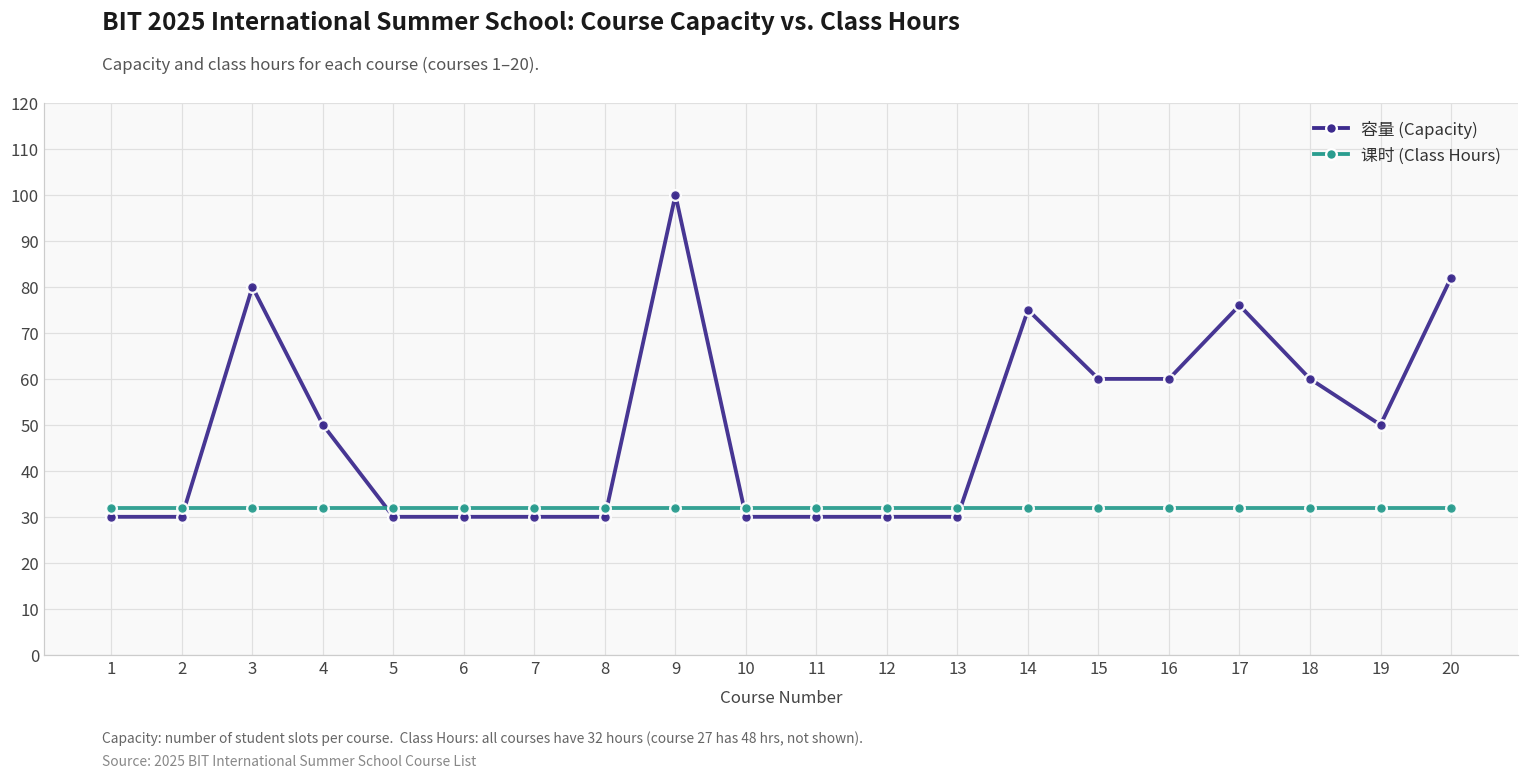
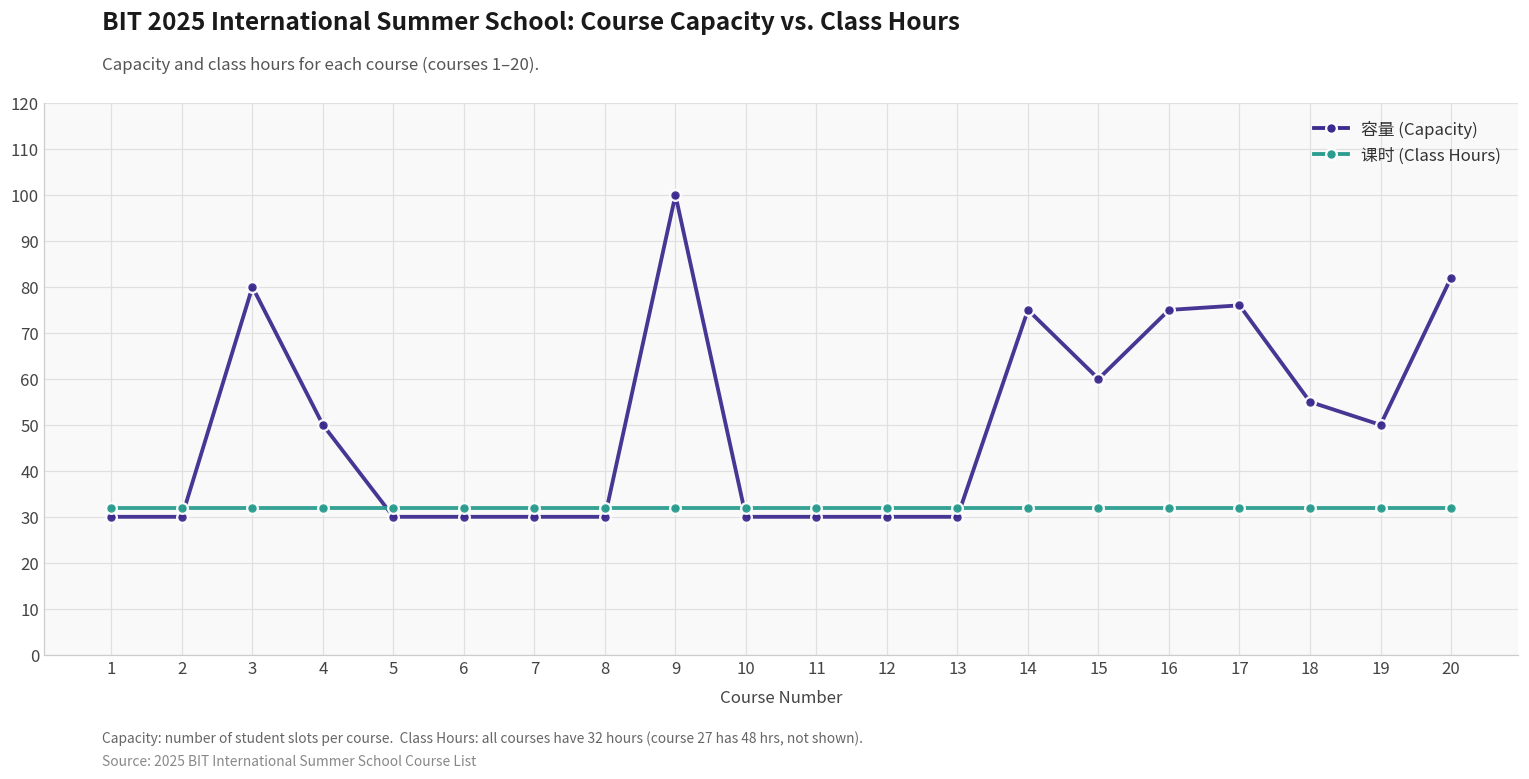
  {
    "容量 (Capacity)": {
      "1": 30,
      "2": 30,
      "3": 80,
      "4": 50,
      "5": 30,
      "6": 30,
      "7": 30,
      "8": 30,
      "9": 100,
      "10": 30,
      "11": 30,
      "12": 30,
      "13": 30,
      "14": 75,
      "15": 60,
-     "16": 60,
+     "16": 75,
      "17": 76,
-     "18": 60,
+     "18": 55,
      "19": 50,
      "20": 82
    },
    "课时 (Class Hours)": {
      "1": 32,
      "2": 32,
      "3": 32,
      "4": 32,
      "5": 32,
      "6": 32,
      "7": 32,
      "8": 32,
      "9": 32,
      "10": 32,
      "11": 32,
      "12": 32,
      "13": 32,
      "14": 32,
      "15": 32,
      "16": 32,
      "17": 32,
      "18": 32,
      "19": 32,
      "20": 32
    }
  }
